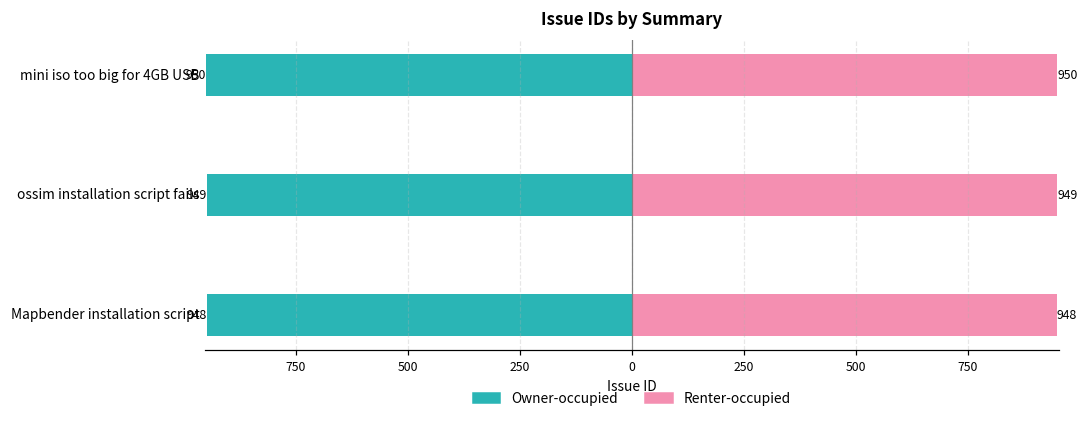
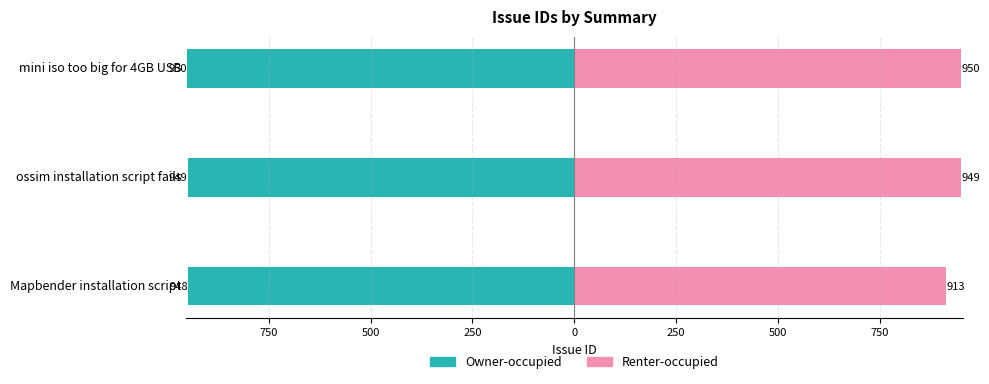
  {
    "Renter-occupied": {
      "mini iso too big for 4GB USB": 950,
      "ossim installation script fails": 949,
-     "Mapbender installation script": 948
+     "Mapbender installation script": 913
    }
  }
